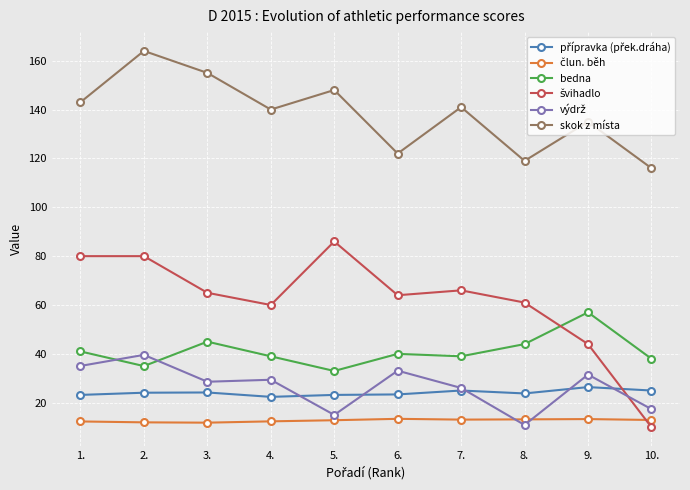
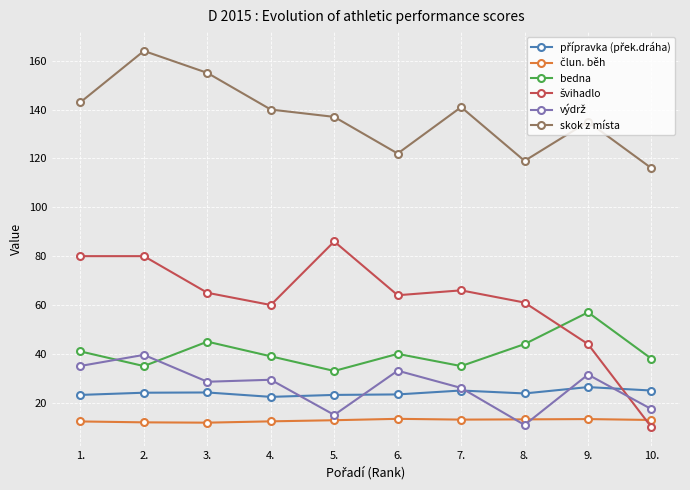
  {
    "bedna": {
      "1.": 41,
      "2.": 35,
      "3.": 45,
      "4.": 39,
      "5.": 33,
      "6.": 40,
-     "7.": 39,
+     "7.": 35,
      "8.": 44,
      "9.": 57,
      "10.": 38
    },
    "skok z místa": {
      "1.": 143,
      "2.": 164,
      "3.": 155,
      "4.": 140,
-     "5.": 148,
+     "5.": 137,
      "6.": 122,
      "7.": 141,
      "8.": 119,
      "10.": 116
    }
  }
